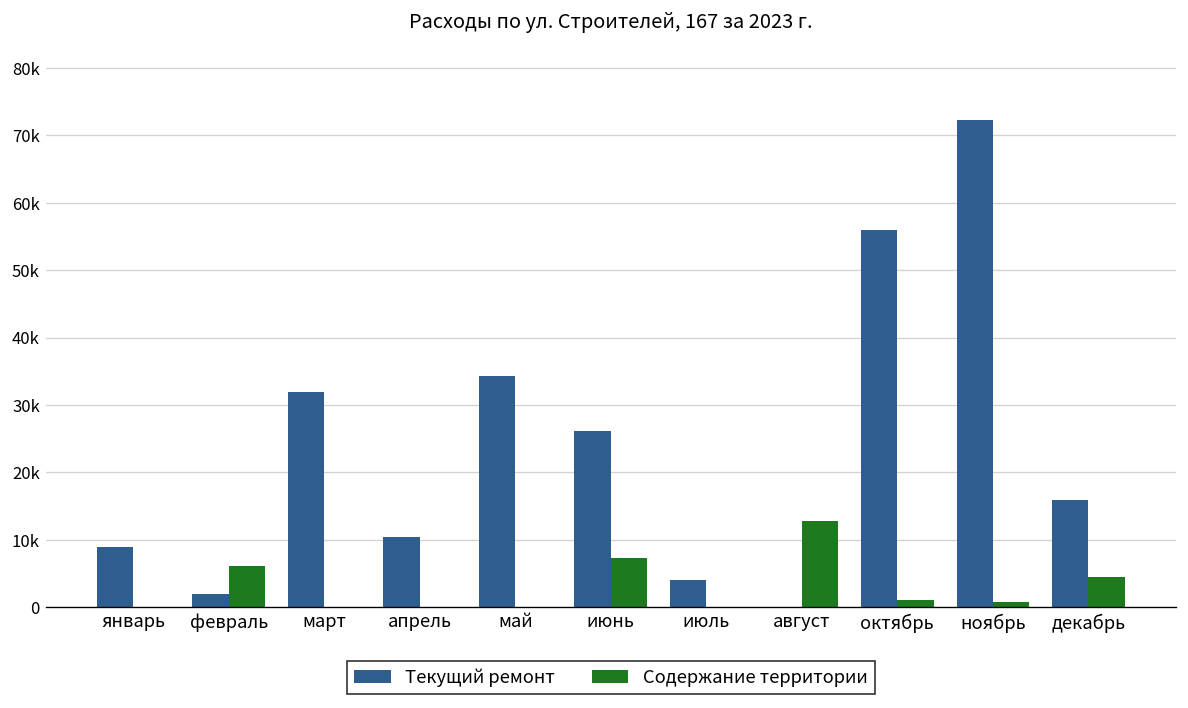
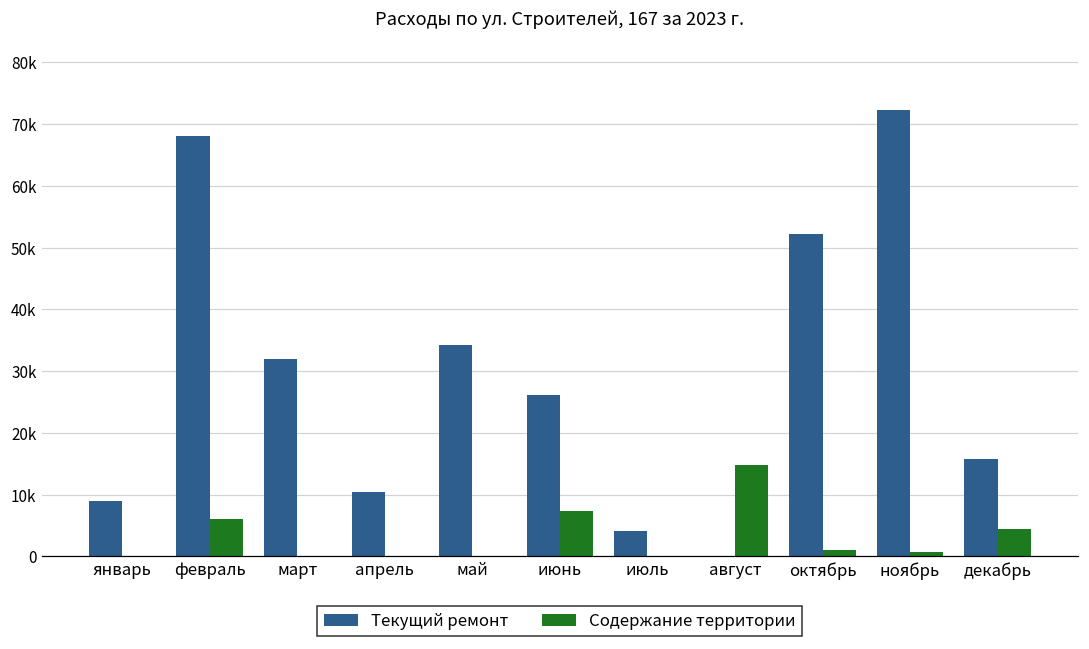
  {
    "Текущий ремонт": {
      "январь": 9000,
-     "февраль": 2000,
+     "февраль": 68000,
      "март": 32000,
      "апрель": 10000,
      "май": 34000,
      "июнь": 26000,
      "июль": 4000,
      "август": 0,
-     "октябрь": 56000,
+     "октябрь": 52000,
      "ноябрь": 72000,
      "декабрь": 16000
    },
    "Содержание территории": {
      "январь": 0,
      "февраль": 6000,
      "март": 0,
      "апрель": 0,
      "май": 0,
      "июнь": 7000,
      "июль": 0,
-     "август": 13000,
+     "август": 15000,
      "октябрь": 1000,
      "ноябрь": 1000,
      "декабрь": 4000
    }
  }
